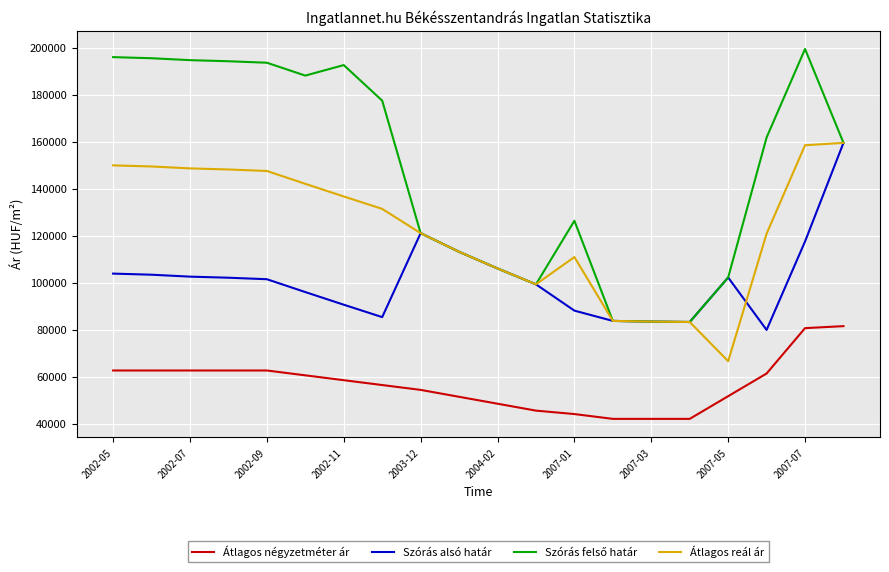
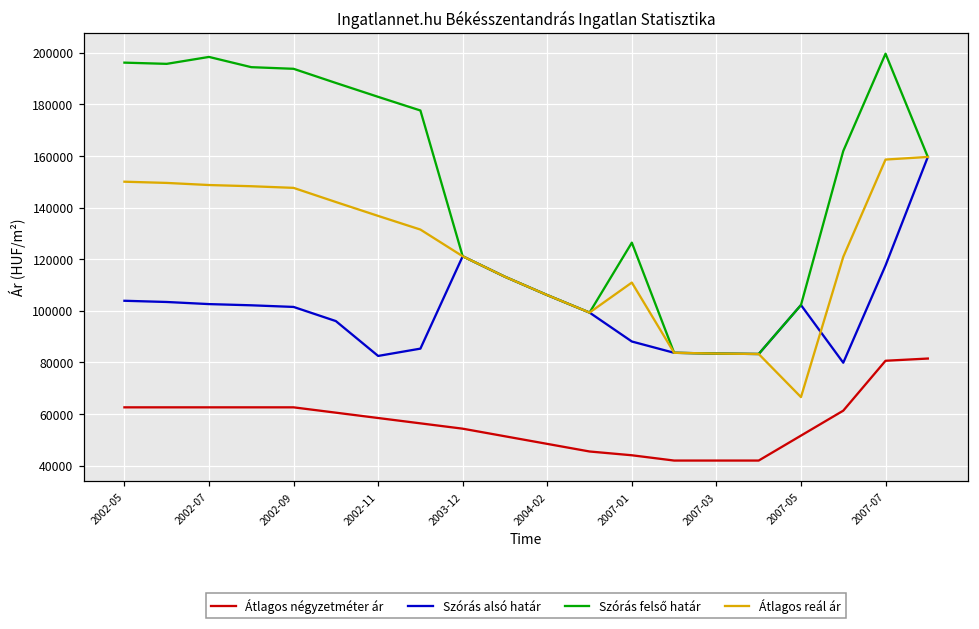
  {
    "Átlagos négyzetméter ár": {
      "2002-05": 63000,
      "2002-07": 63000,
      "2002-09": 63000,
      "2002-11": 58000,
      "2003-12": 54000,
      "2004-02": 48000,
      "2007-01": 44000,
      "2007-03": 42000,
      "2007-05": 52000,
      "2007-07": 81000
    },
    "Szórás alsó határ": {
      "2002-05": 104000,
      "2002-07": 103000,
      "2002-09": 102000,
-     "2002-11": 91000,
+     "2002-11": 83000,
      "2007-01": 88000,
      "2007-07": 118000
    },
    "Szórás felső határ": {
      "2002-05": 196000,
-     "2002-07": 195000,
+     "2002-07": 198000,
      "2002-09": 194000,
-     "2002-11": 193000,
+     "2002-11": 183000,
      "2007-01": 126000,
      "2007-07": 200000
    },
    "Átlagos reál ár": {
      "2002-05": 150000,
      "2002-07": 149000,
      "2002-09": 148000,
      "2002-11": 137000,
      "2007-01": 111000,
      "2007-05": 67000,
      "2007-07": 159000
    }
  }
